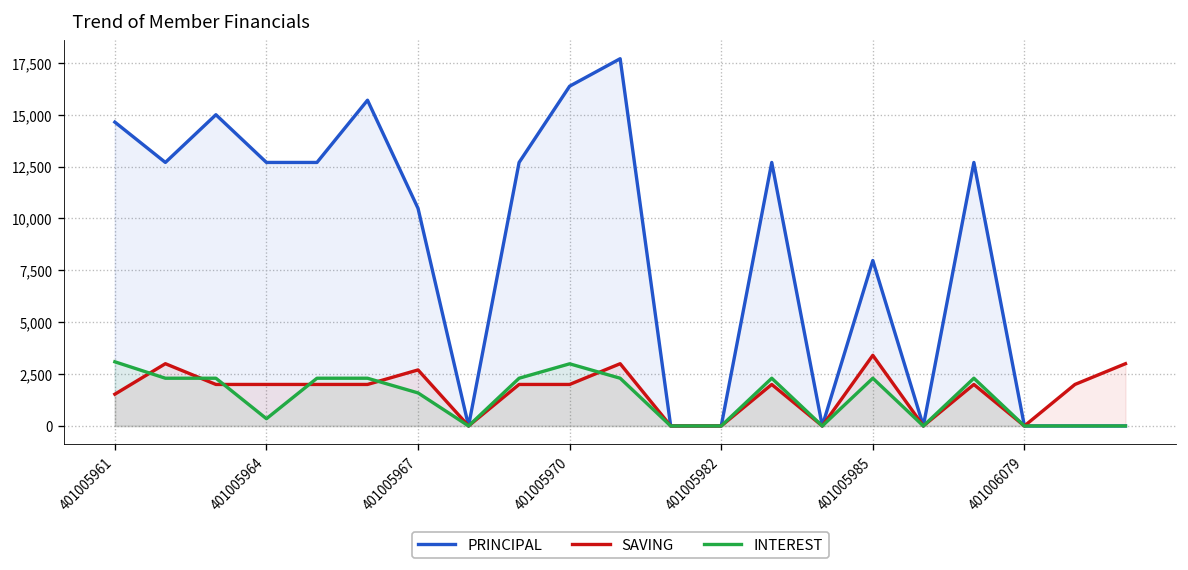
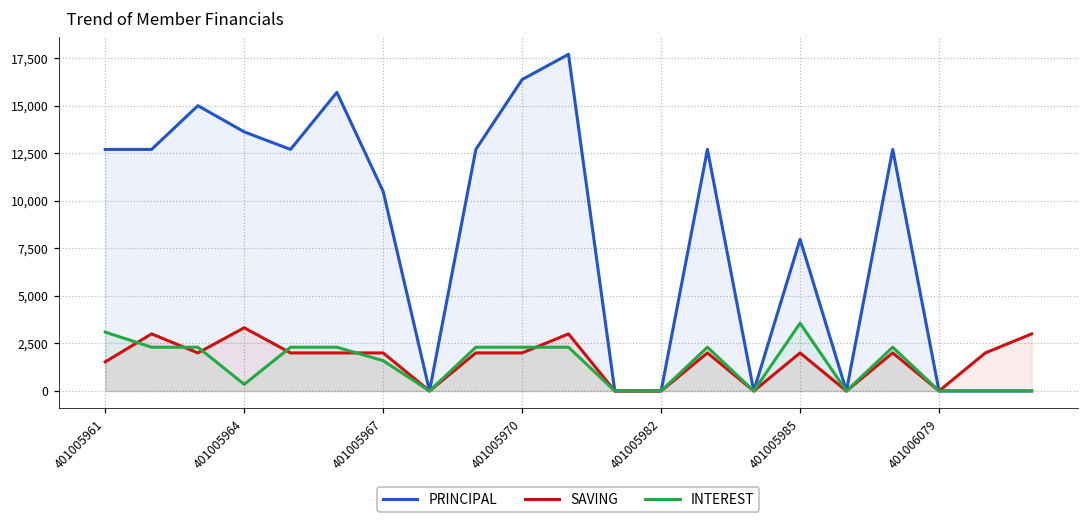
  {
    "PRINCIPAL": {
-     "401005961": "14,600",
-     "401005964": "12,700",
+     "401005961": "12,700",
+     "401005964": "13,600",
      "401005967": "10,500",
      "401005970": "16,400",
      "401005985": "8,000"
    },
    "SAVING": {
      "401005961": "1,500",
-     "401005964": "2,000",
-     "401005967": "2,700",
+     "401005964": "3,300",
+     "401005967": "2,000",
      "401005970": "2,000",
-     "401005985": "3,400"
+     "401005985": "2,000"
    },
    "INTEREST": {
      "401005961": "3,100",
      "401005964": "300",
      "401005967": "1,600",
-     "401005970": "3,000",
-     "401005985": "2,300"
+     "401005970": "2,300",
+     "401005985": "3,600"
    }
  }
